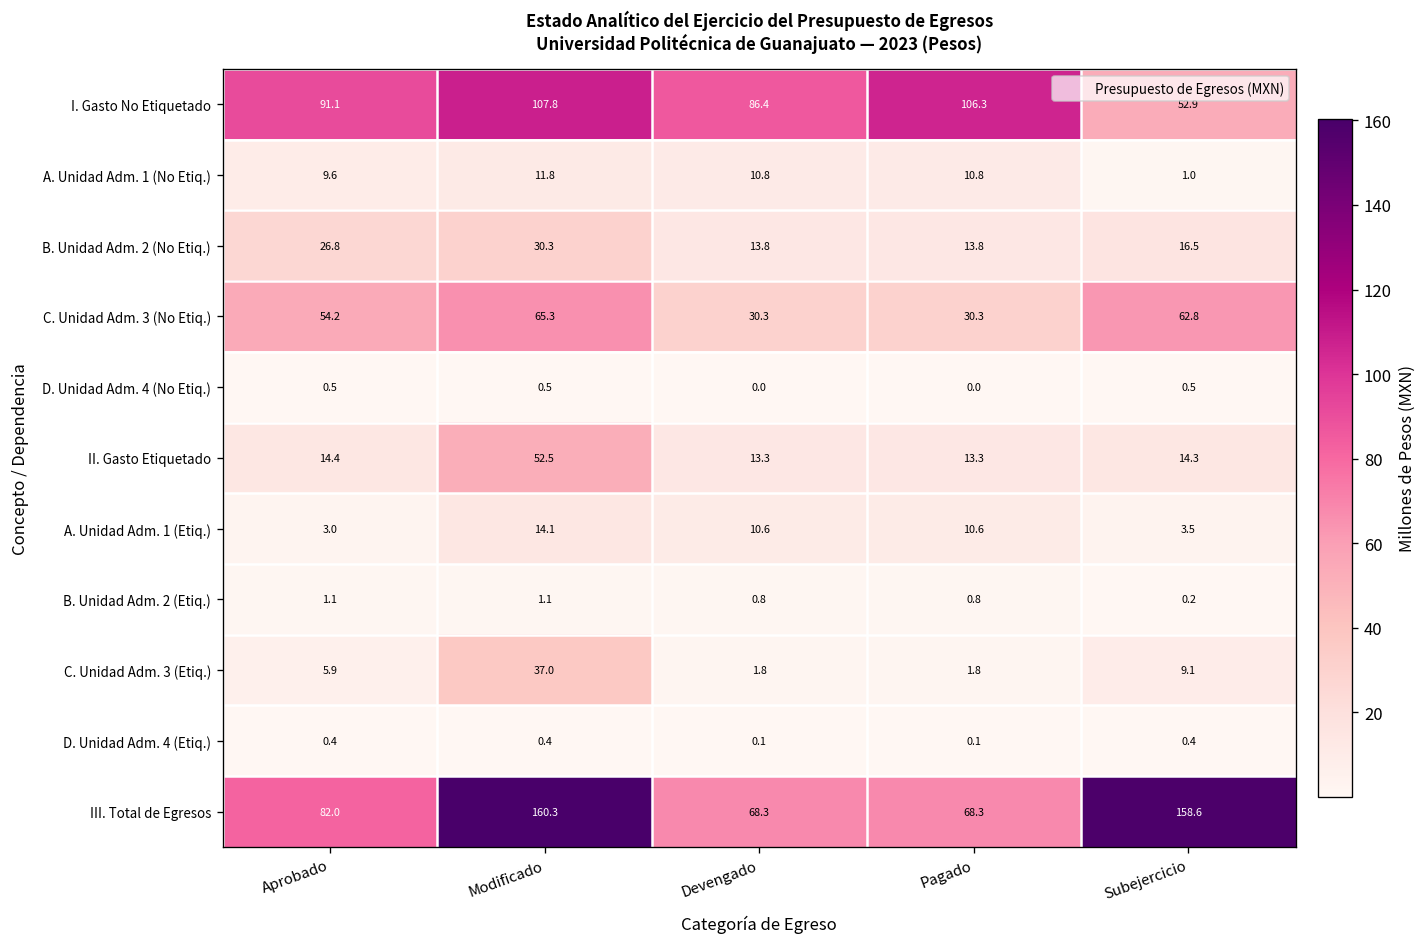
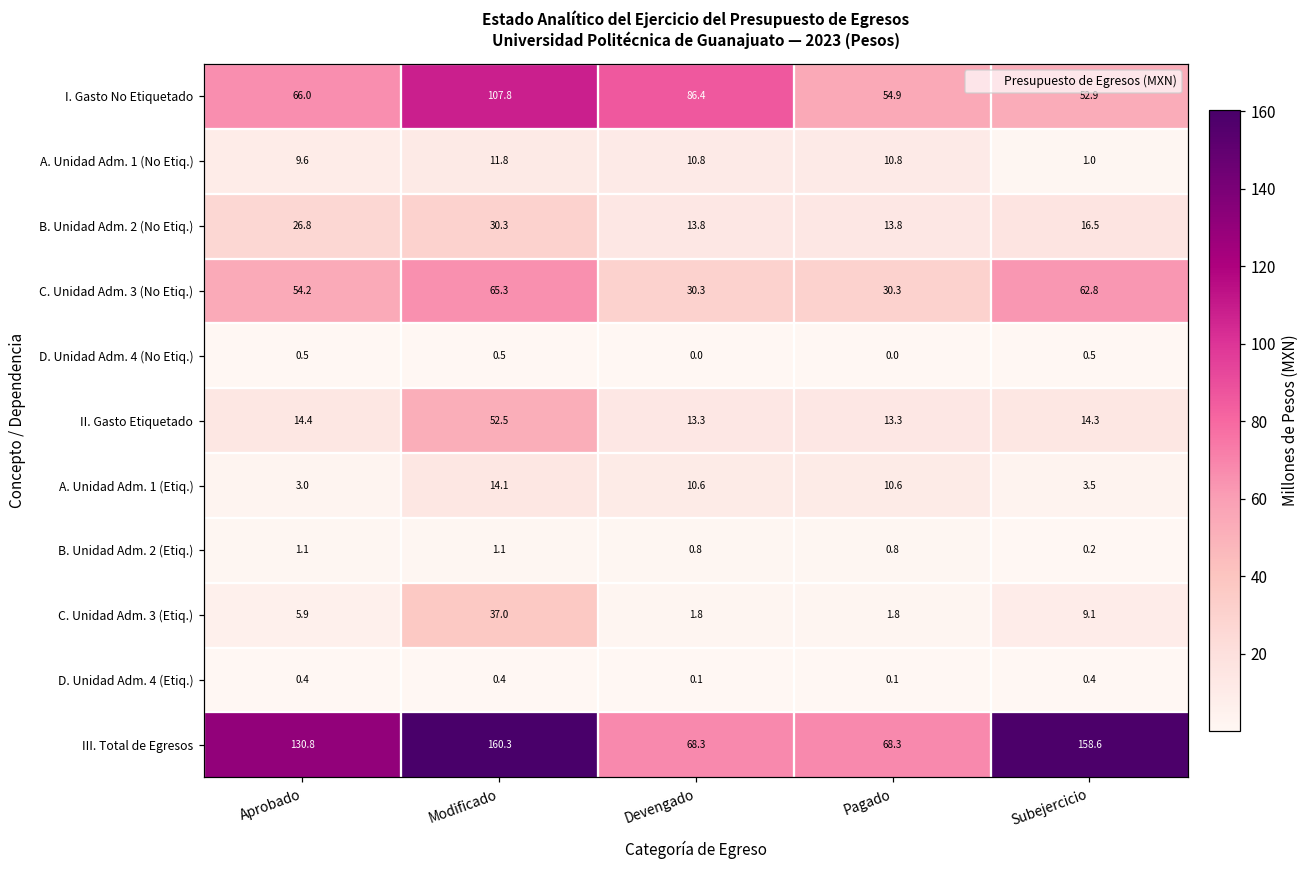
  {
    "I. Gasto No Etiquetado": {
-     "Aprobado": 91.1,
+     "Aprobado": 66.0,
      "Modificado": 107.8,
      "Devengado": 86.4,
-     "Pagado": 106.3
+     "Pagado": 54.9
    },
    "A. Unidad Adm. 1 (No Etiq.)": {
      "Aprobado": 9.6,
      "Modificado": 11.8,
      "Devengado": 10.8,
      "Pagado": 10.8,
      "Subejercicio": 1.0
    },
    "B. Unidad Adm. 2 (No Etiq.)": {
      "Aprobado": 26.8,
      "Modificado": 30.3,
      "Devengado": 13.8,
      "Pagado": 13.8,
      "Subejercicio": 16.5
    },
    "C. Unidad Adm. 3 (No Etiq.)": {
      "Aprobado": 54.2,
      "Modificado": 65.3,
      "Devengado": 30.3,
      "Pagado": 30.3,
      "Subejercicio": 62.8
    },
    "D. Unidad Adm. 4 (No Etiq.)": {
      "Aprobado": 0.5,
      "Modificado": 0.5,
      "Devengado": 0.0,
      "Pagado": 0.0,
      "Subejercicio": 0.5
    },
    "II. Gasto Etiquetado": {
      "Aprobado": 14.4,
      "Modificado": 52.5,
      "Devengado": 13.3,
      "Pagado": 13.3,
      "Subejercicio": 14.3
    },
    "A. Unidad Adm. 1 (Etiq.)": {
      "Aprobado": 3.0,
      "Modificado": 14.1,
      "Devengado": 10.6,
      "Pagado": 10.6,
      "Subejercicio": 3.5
    },
    "B. Unidad Adm. 2 (Etiq.)": {
      "Aprobado": 1.1,
      "Modificado": 1.1,
      "Devengado": 0.8,
      "Pagado": 0.8,
      "Subejercicio": 0.2
    },
    "C. Unidad Adm. 3 (Etiq.)": {
      "Aprobado": 5.9,
      "Modificado": 37.0,
      "Devengado": 1.8,
      "Pagado": 1.8,
      "Subejercicio": 9.1
    },
    "D. Unidad Adm. 4 (Etiq.)": {
      "Aprobado": 0.4,
      "Modificado": 0.4,
      "Devengado": 0.1,
      "Pagado": 0.1,
      "Subejercicio": 0.4
    },
    "III. Total de Egresos": {
-     "Aprobado": 82.0,
+     "Aprobado": 130.8,
      "Modificado": 160.3,
      "Devengado": 68.3,
      "Pagado": 68.3,
      "Subejercicio": 158.6
    }
  }
